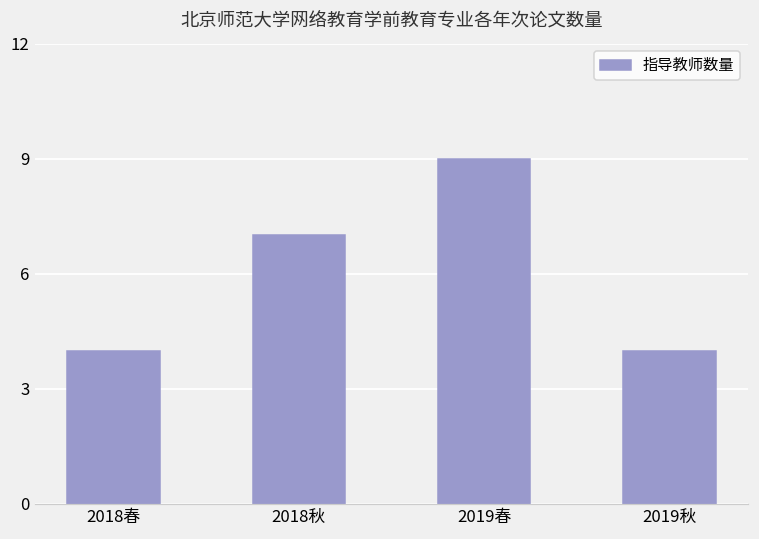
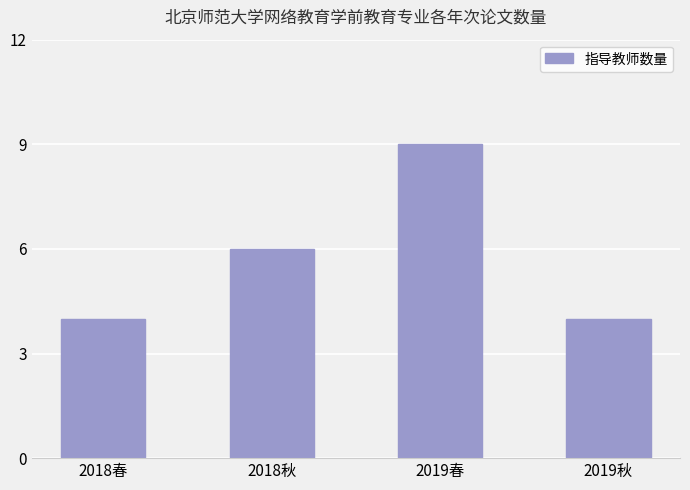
  {
    "2018春": 4,
-   "2018秋": 7,
+   "2018秋": 6,
    "2019春": 9,
    "2019秋": 4
  }
